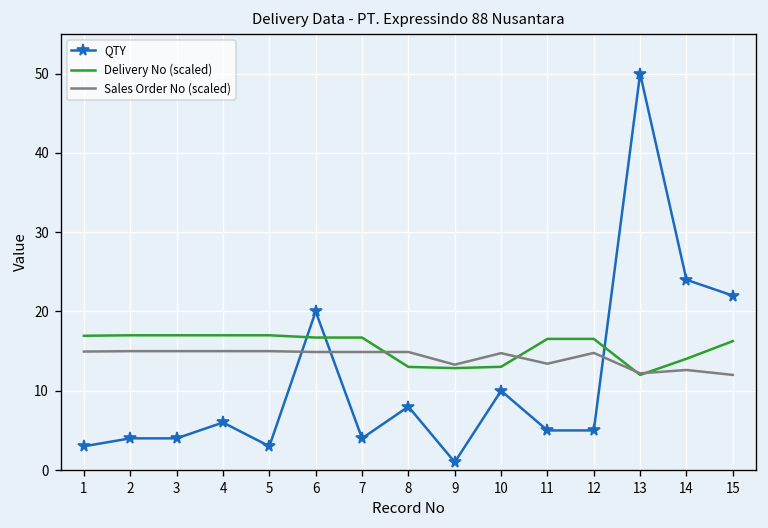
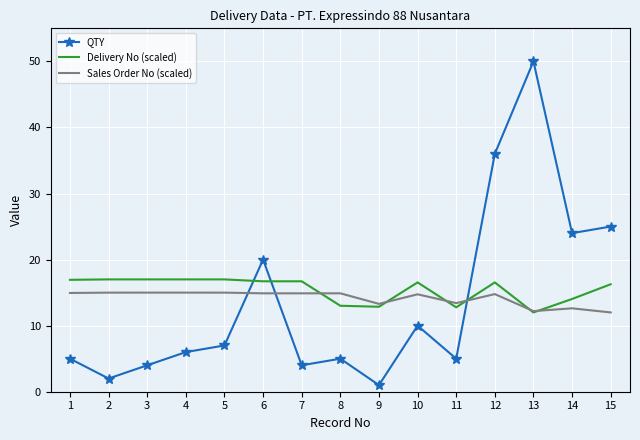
  {
    "QTY": {
-     "1": 3,
-     "2": 4,
+     "1": 5,
+     "2": 2,
      "3": 4,
      "4": 6,
-     "5": 3,
+     "5": 7,
      "6": 20,
      "7": 4,
-     "8": 8,
+     "8": 5,
      "9": 1,
      "10": 10,
      "11": 5,
-     "12": 5,
+     "12": 36,
      "13": 50,
      "14": 24,
-     "15": 22
+     "15": 25
    },
    "Delivery No (scaled)": {
      "1": 17,
      "2": 17,
      "3": 17,
      "4": 17,
      "5": 17,
      "6": 17,
      "7": 17,
      "8": 13,
      "9": 13,
-     "10": 13,
-     "11": 17,
+     "10": 17,
+     "11": 13,
      "12": 17,
      "14": 14,
      "15": 16
    },
    "Sales Order No (scaled)": {
      "1": 15,
      "2": 15,
      "3": 15,
      "4": 15,
      "5": 15,
      "6": 15,
      "7": 15,
      "8": 15,
      "9": 13,
      "10": 15,
      "11": 13,
      "12": 15,
      "14": 13,
      "15": 12
    }
  }
